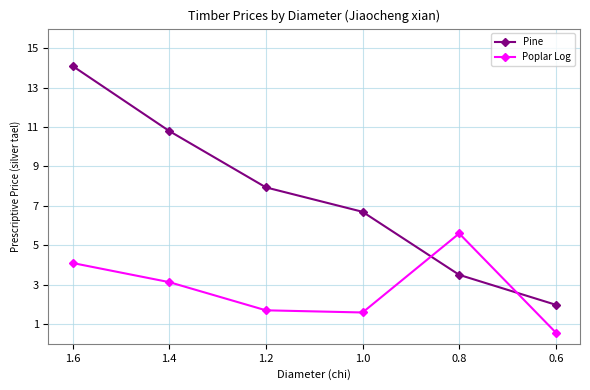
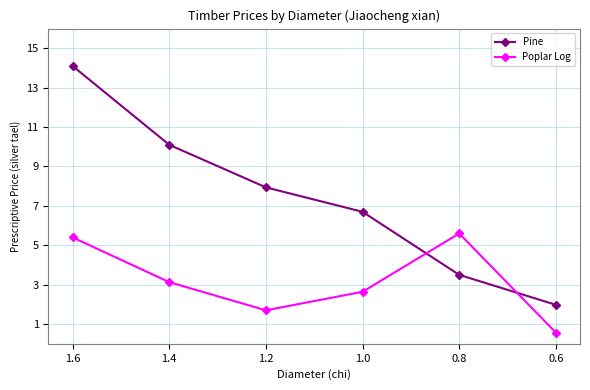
  {
    "Pine": {
      "1.6": 14.1,
-     "1.4": 10.8,
+     "1.4": 10.1,
      "1.2": 7.9,
      "1.0": 6.7,
      "0.8": 3.5,
      "0.6": 2.0
    },
    "Poplar Log": {
-     "1.6": 4.1,
+     "1.6": 5.4,
      "1.4": 3.1,
      "1.2": 1.7,
-     "1.0": 1.6,
+     "1.0": 2.6,
      "0.8": 5.6,
      "0.6": 0.6
    }
  }
